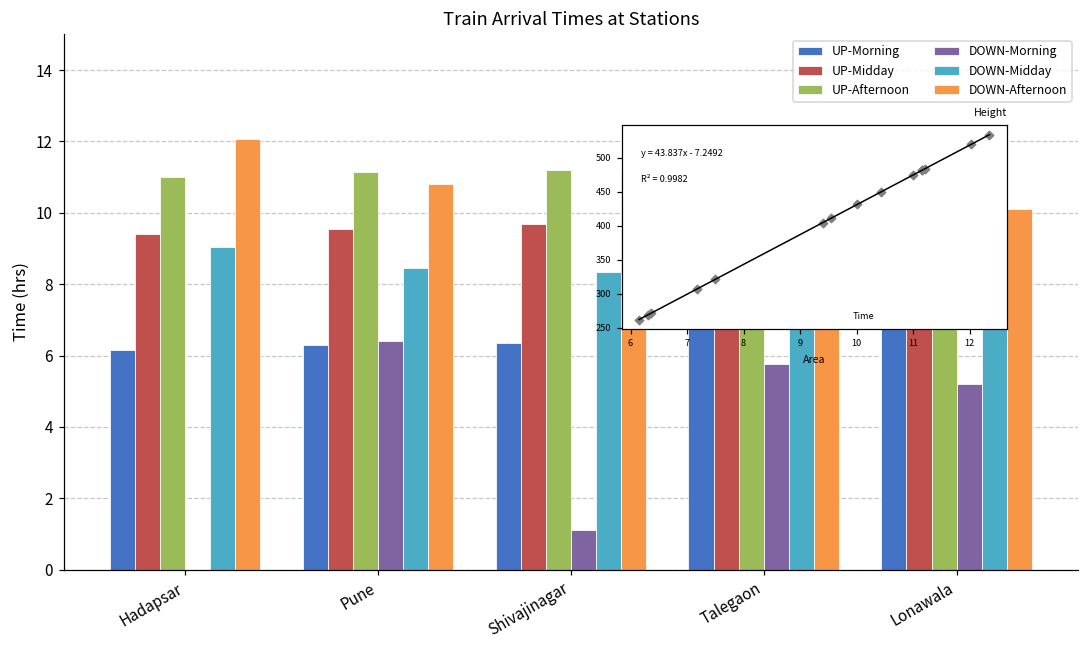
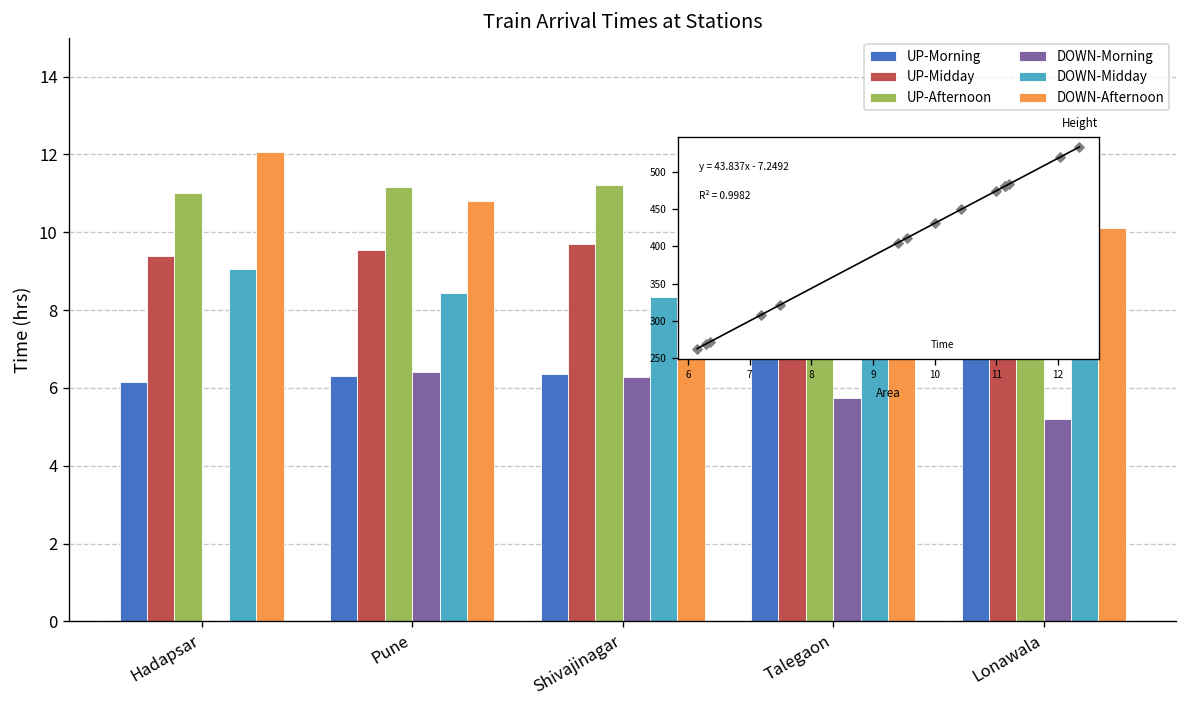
  {
    "UP-Midday": {
      "Hadapsar": 9.4,
      "Pune": 9.6,
      "Shivajinagar": 9.7,
      "Talegaon": 10.4,
      "Lonawala": 11.2
    },
    "UP-Afternoon": {
      "Hadapsar": 11.0,
      "Pune": 11.2,
      "Shivajinagar": 11.2,
      "Talegaon": 12.0,
      "Lonawala": 12.4
    },
    "DOWN-Morning": {
      "Hadapsar": 0.0,
      "Pune": 6.4,
-     "Shivajinagar": 1.1,
+     "Shivajinagar": 6.3,
      "Talegaon": 5.8,
      "Lonawala": 5.2
    },
    "DOWN-Afternoon": {
      "Hadapsar": 12.1,
      "Pune": 10.8,
      "Shivajinagar": 11.2,
      "Talegaon": 12.1,
      "Lonawala": 10.1
    }
  }
